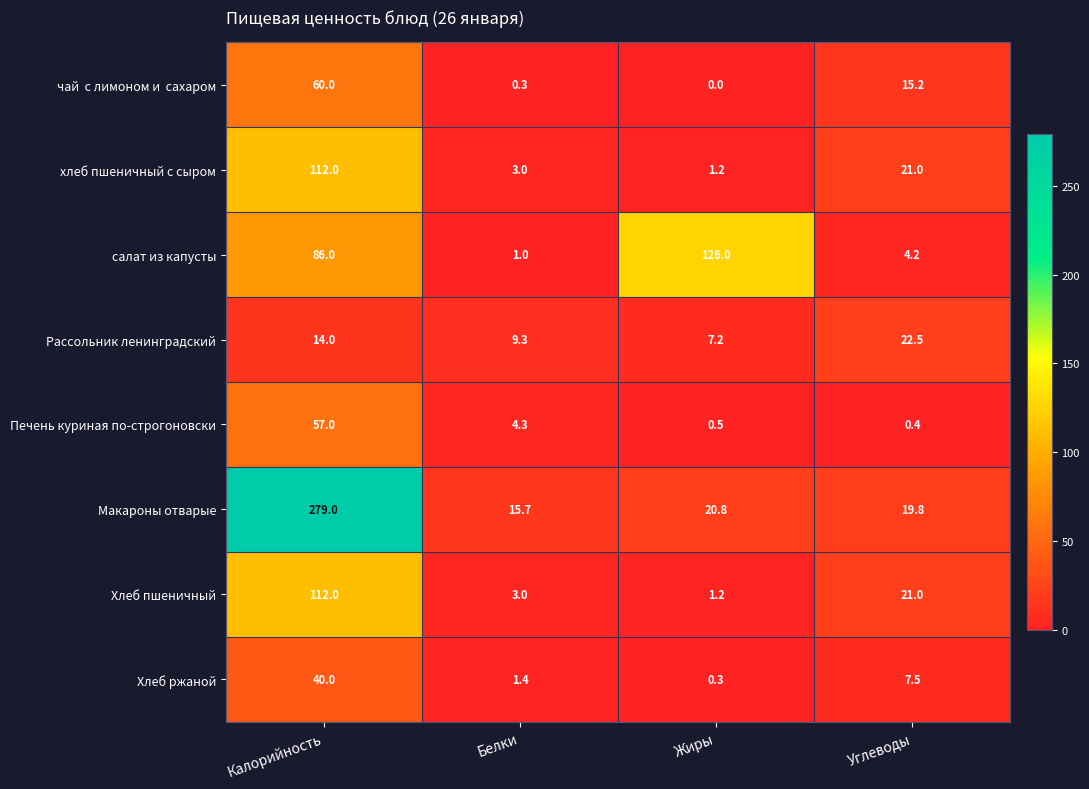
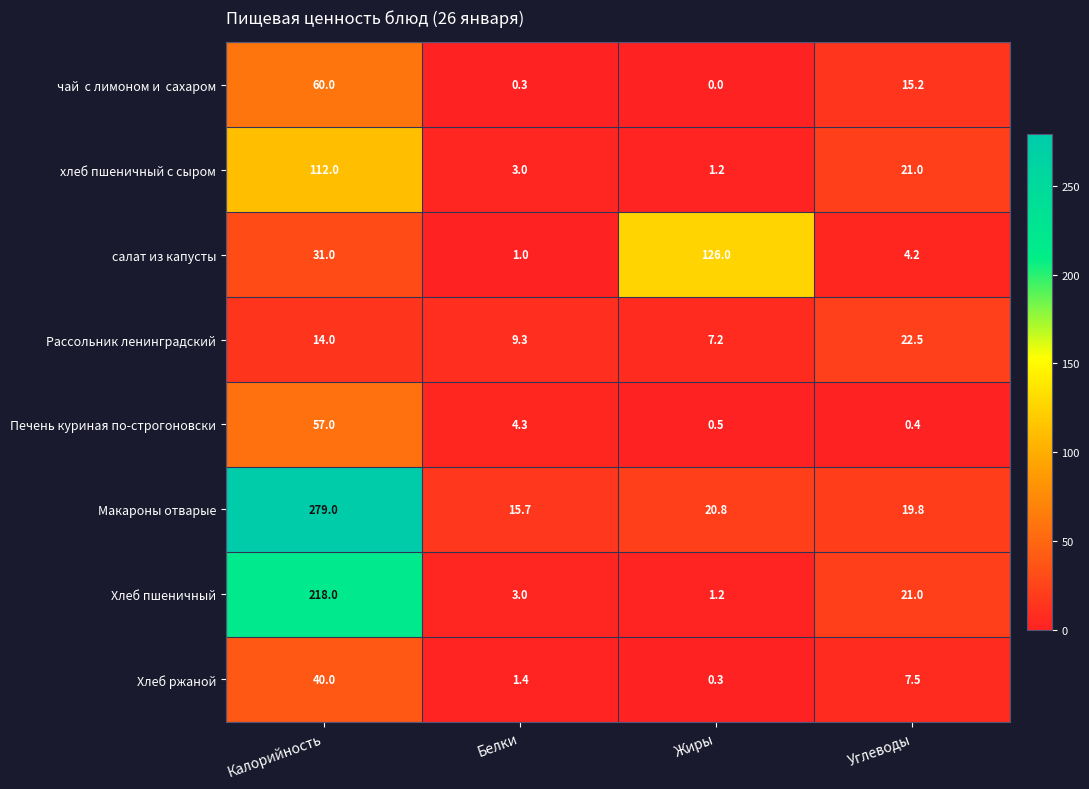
  {
    "чай с лимоном и сахаром": {
      "Калорийность": 60.0,
      "Белки": 0.3,
      "Жиры": 0.0,
      "Углеводы": 15.2
    },
    "хлеб пшеничный с сыром": {
      "Калорийность": 112.0,
      "Белки": 3.0,
      "Жиры": 1.2,
      "Углеводы": 21.0
    },
    "салат из капусты": {
-     "Калорийность": 86.0,
+     "Калорийность": 31.0,
      "Белки": 1.0,
      "Жиры": 126.0,
      "Углеводы": 4.2
    },
    "Рассольник ленинградский": {
      "Калорийность": 14.0,
      "Белки": 9.3,
      "Жиры": 7.2,
      "Углеводы": 22.5
    },
    "Печень куриная по-строгоновски": {
      "Калорийность": 57.0,
      "Белки": 4.3,
      "Жиры": 0.5,
      "Углеводы": 0.4
    },
    "Макароны отварые": {
      "Калорийность": 279.0,
      "Белки": 15.7,
      "Жиры": 20.8,
      "Углеводы": 19.8
    },
    "Хлеб пшеничный": {
-     "Калорийность": 112.0,
+     "Калорийность": 218.0,
      "Белки": 3.0,
      "Жиры": 1.2,
      "Углеводы": 21.0
    },
    "Хлеб ржаной": {
      "Калорийность": 40.0,
      "Белки": 1.4,
      "Жиры": 0.3,
      "Углеводы": 7.5
    }
  }
